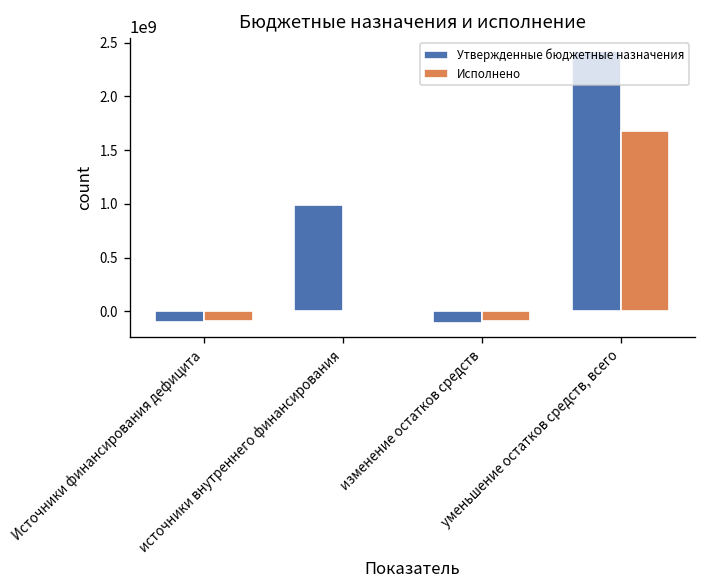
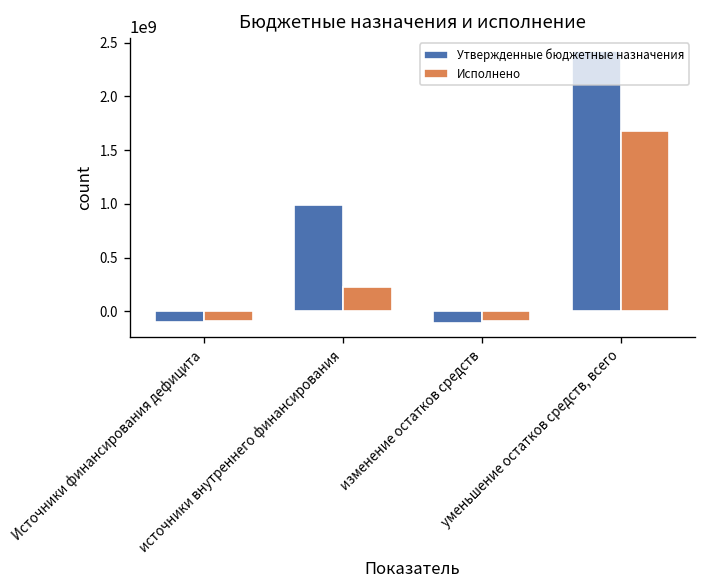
  {
    "Утвержденные бюджетные назначения": {
      "Источники финансирования дефицита": -100000000,
      "источники внутреннего финансирования": 1000000000,
      "изменение остатков средств": -100000000
    },
    "Исполнено": {
      "Источники финансирования дефицита": -100000000,
-     "источники внутреннего финансирования": 0,
+     "источники внутреннего финансирования": 200000000,
      "изменение остатков средств": -100000000,
      "уменьшение остатков средств, всего": 1700000000
    }
  }
